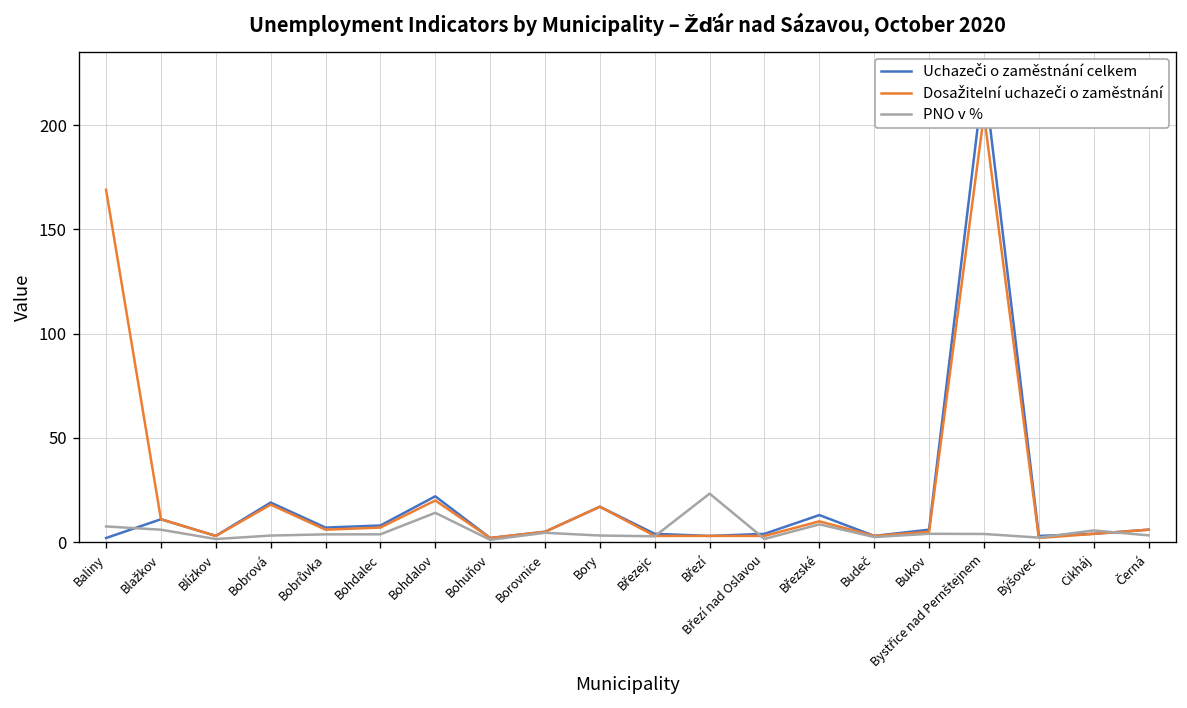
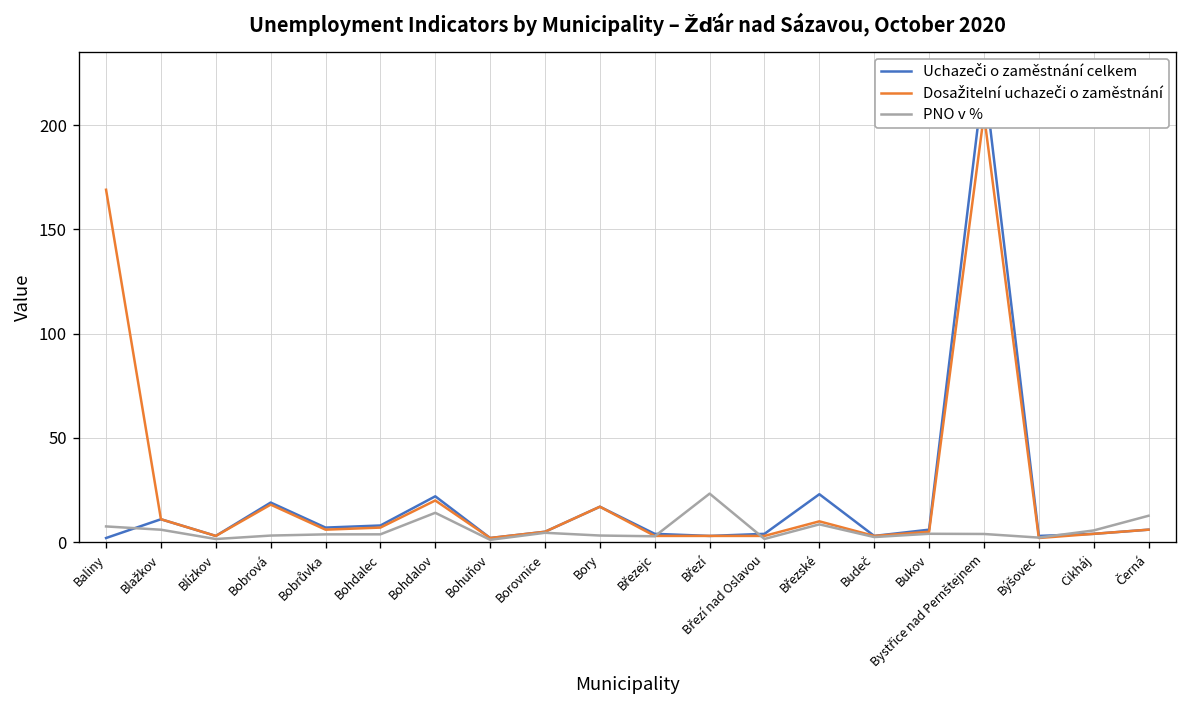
  {
    "Uchazeči o zaměstnání celkem": {
      "Baliny": 2,
      "Bohdalov": 22,
-     "Březské": 13
+     "Březské": 23
    },
    "Dosažitelní uchazeči o zaměstnání": {
      "Baliny": 169,
      "Bohdalov": 20,
      "Březské": 10
    },
    "PNO v %": {
      "Baliny": 8,
      "Blažkov": 6,
      "Blízkov": 2,
      "Bobrová": 3,
      "Bobrůvka": 4,
      "Bohdalec": 4,
      "Bohdalov": 14,
      "Bory": 3,
      "Březí": 23,
      "Březské": 9,
      "Bystřice nad Pernštejnem": 4,
      "Cikháj": 6,
-     "Černá": 3
+     "Černá": 13
    }
  }
